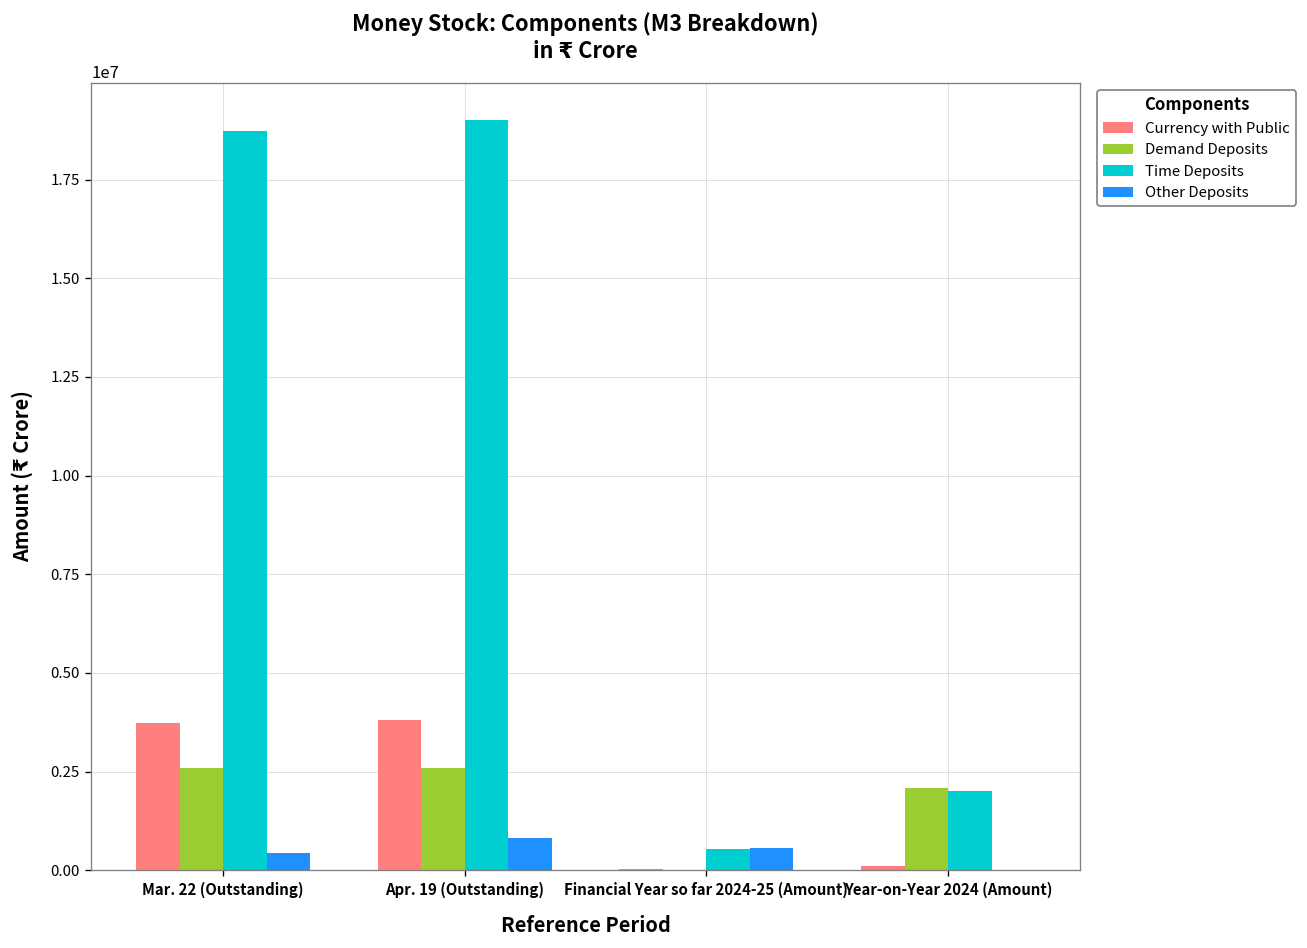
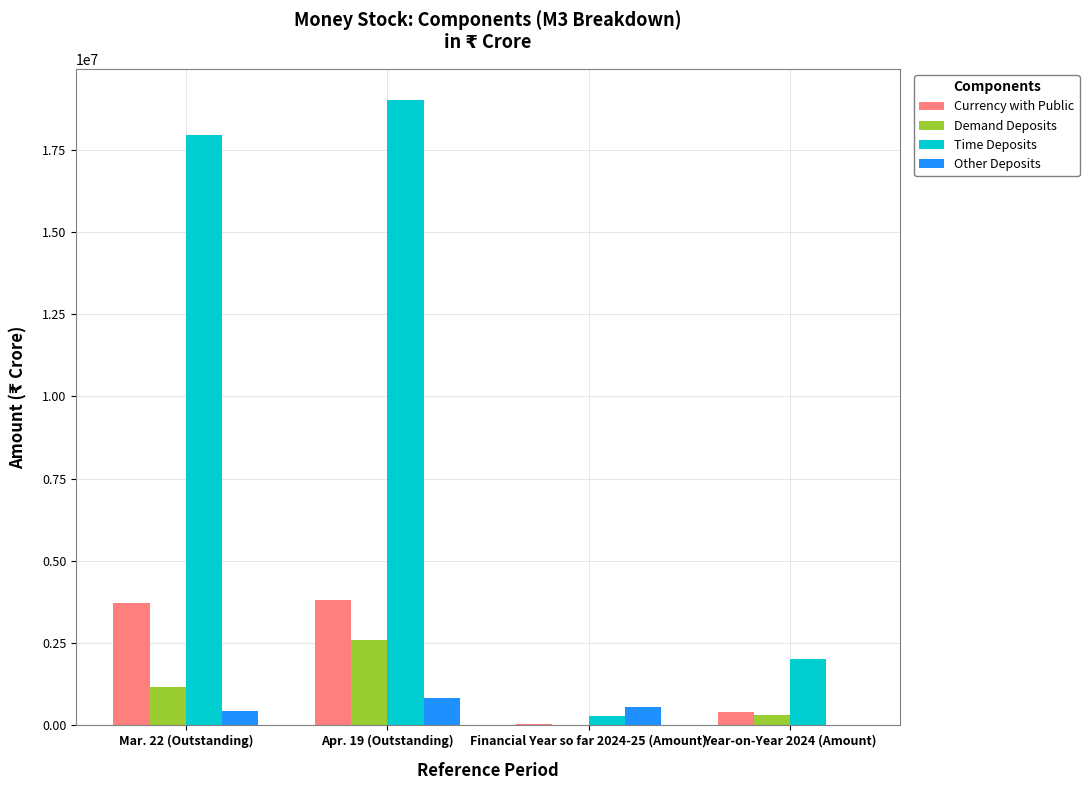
  {
    "Currency with Public": {
      "Mar. 22 (Outstanding)": 3700000,
      "Apr. 19 (Outstanding)": 3800000,
-     "Year-on-Year 2024 (Amount)": 100000
+     "Year-on-Year 2024 (Amount)": 400000
    },
    "Demand Deposits": {
-     "Mar. 22 (Outstanding)": 2600000,
+     "Mar. 22 (Outstanding)": 1200000,
      "Apr. 19 (Outstanding)": 2600000,
-     "Year-on-Year 2024 (Amount)": 2100000
+     "Year-on-Year 2024 (Amount)": 300000
    },
    "Time Deposits": {
-     "Mar. 22 (Outstanding)": 18700000,
+     "Mar. 22 (Outstanding)": 17900000,
      "Apr. 19 (Outstanding)": 19000000,
-     "Financial Year so far 2024-25 (Amount)": 500000,
+     "Financial Year so far 2024-25 (Amount)": 300000,
      "Year-on-Year 2024 (Amount)": 2000000
    },
    "Other Deposits": {
      "Mar. 22 (Outstanding)": 400000,
      "Apr. 19 (Outstanding)": 800000,
      "Financial Year so far 2024-25 (Amount)": 600000
    }
  }
